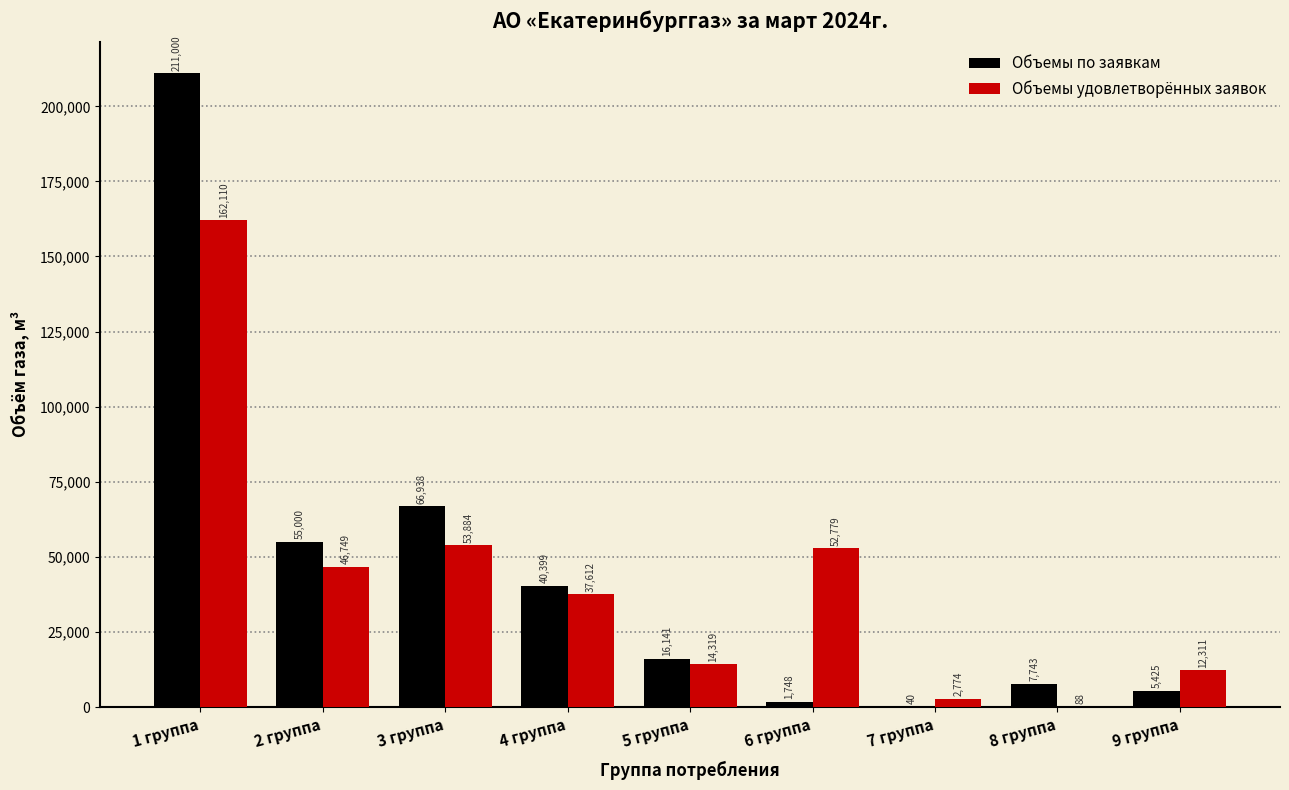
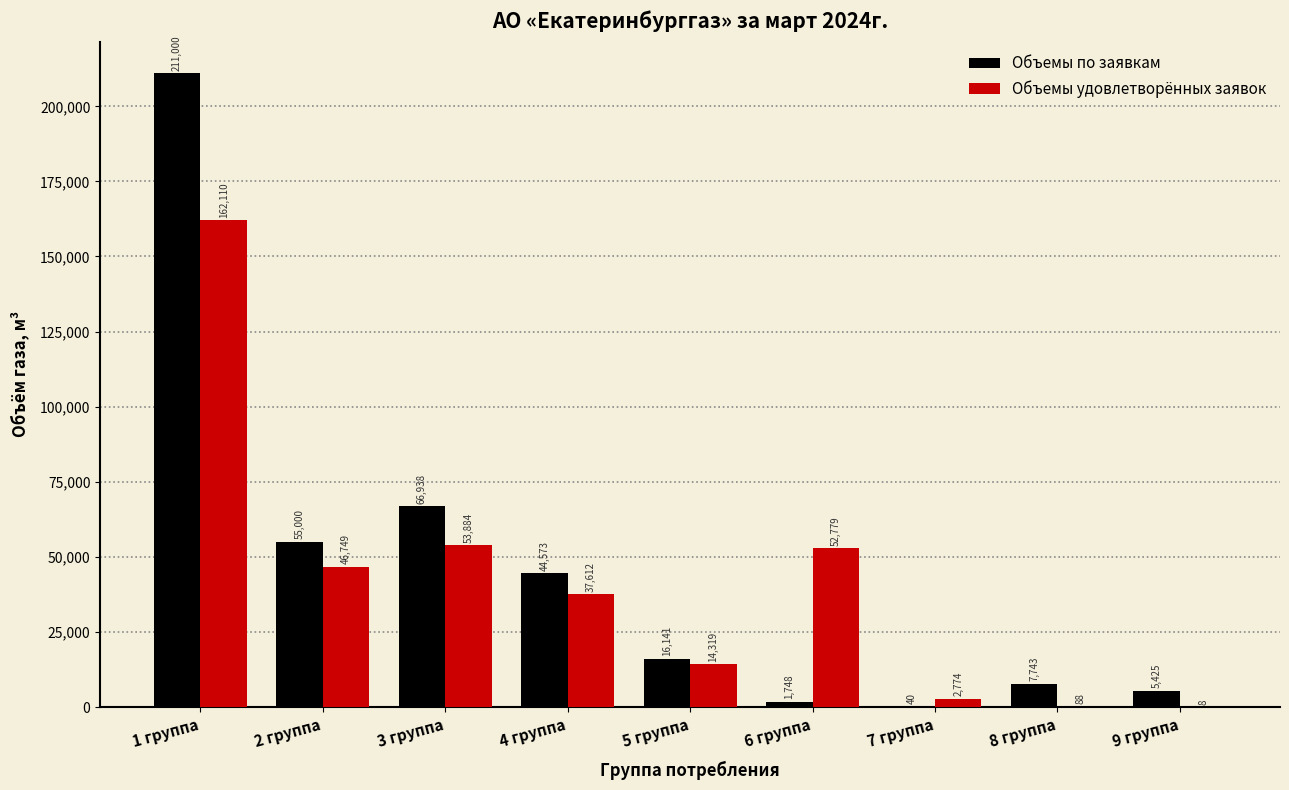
  {
    "Объемы по заявкам": {
      "1 группа": "211,000",
      "2 группа": "55,000",
      "3 группа": "66,938",
-     "4 группа": "40,399",
+     "4 группа": "44,573",
      "5 группа": "16,141",
      "6 группа": "1,748",
      "7 группа": "40",
      "8 группа": "7,743",
      "9 группа": "5,425"
    },
    "Объемы удовлетворённых заявок": {
      "1 группа": "162,110",
      "2 группа": "46,749",
      "3 группа": "53,884",
      "4 группа": "37,612",
      "5 группа": "14,319",
      "6 группа": "52,779",
      "7 группа": "2,774",
      "8 группа": "88",
-     "9 группа": "12,311"
+     "9 группа": "8"
    }
  }
